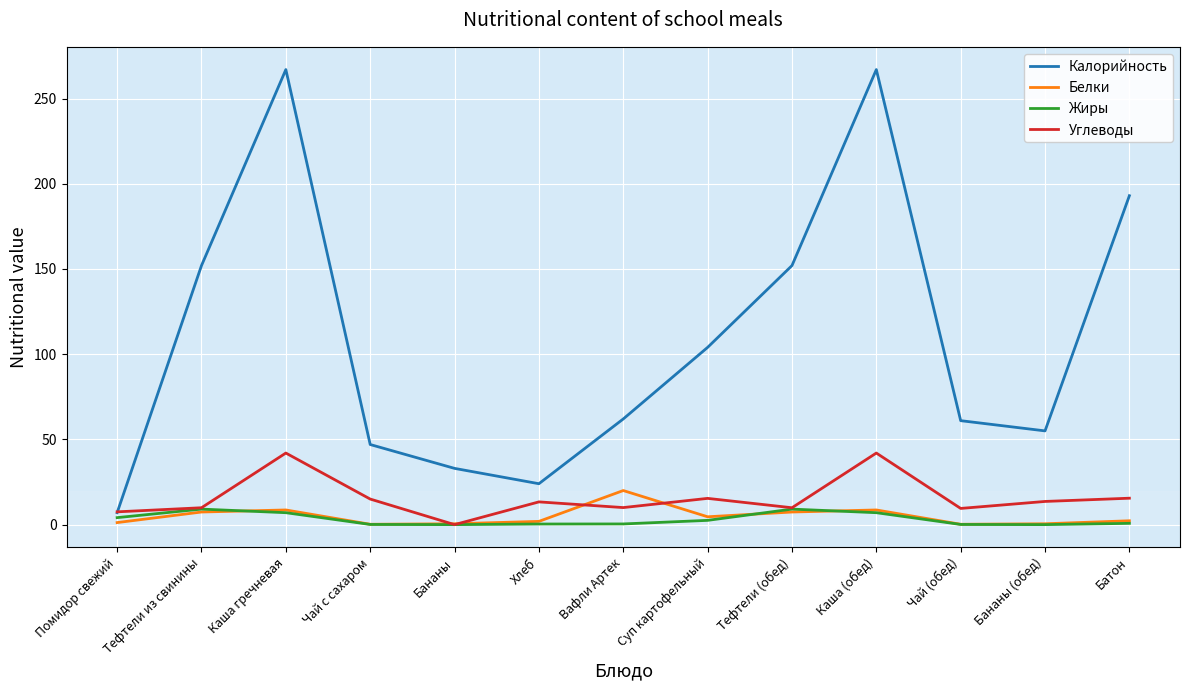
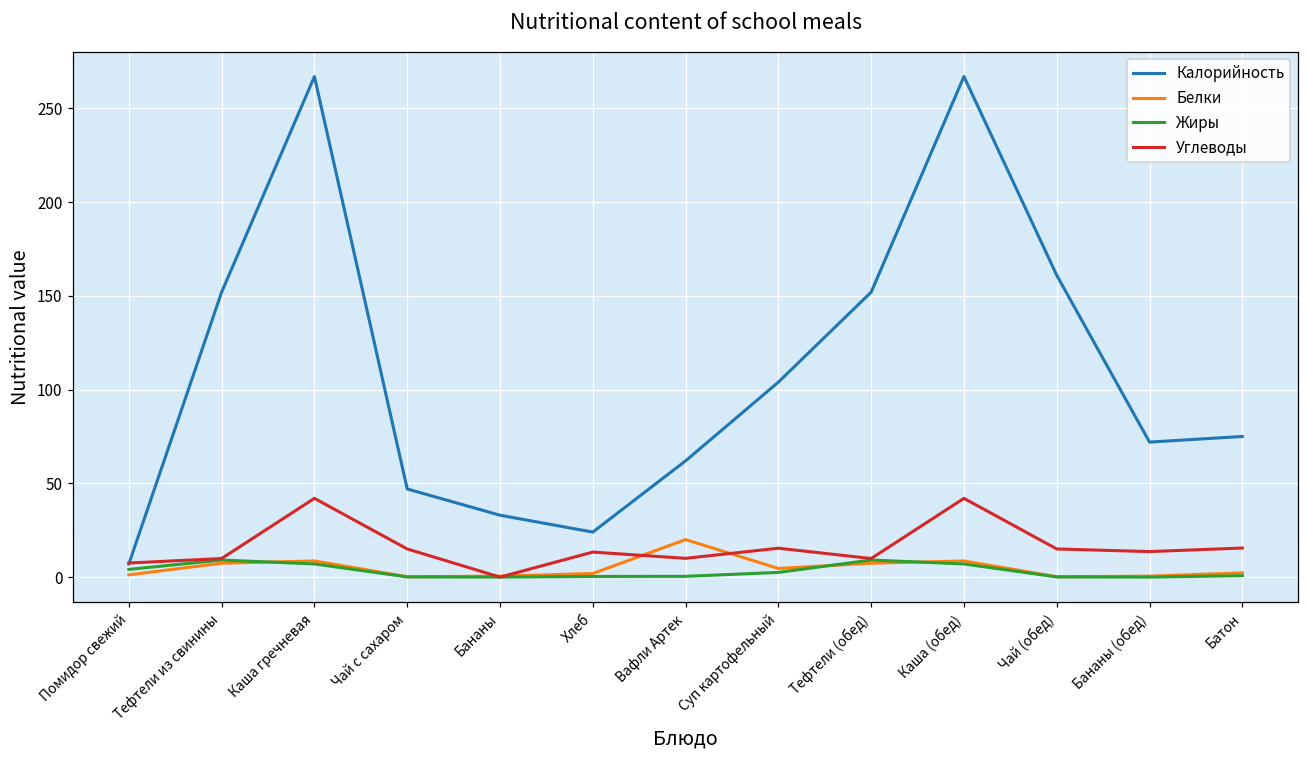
  {
    "Калорийность": {
      "Тефтели из свинины": 152,
      "Каша гречневая": 267,
      "Чай с сахаром": 47,
      "Бананы": 33,
      "Хлеб": 24,
      "Вафли Артек": 62,
      "Суп картофельный": 104,
      "Тефтели (обед)": 152,
      "Каша (обед)": 267,
-     "Чай (обед)": 61,
-     "Бананы (обед)": 55,
-     "Батон": 193
+     "Чай (обед)": 161,
+     "Бананы (обед)": 72,
+     "Батон": 75
    },
    "Белки": {
      "Помидор свежий": 1,
      "Тефтели из свинины": 7,
      "Каша гречневая": 9,
      "Хлеб": 2,
      "Вафли Артек": 20,
      "Суп картофельный": 5,
      "Тефтели (обед)": 7,
      "Каша (обед)": 9
    },
    "Жиры": {
      "Помидор свежий": 4,
      "Каша гречневая": 7,
      "Хлеб": 0,
      "Вафли Артек": 0,
      "Суп картофельный": 3,
      "Каша (обед)": 7
    },
    "Углеводы": {
      "Каша гречневая": 42,
      "Чай с сахаром": 15,
      "Хлеб": 13,
      "Вафли Артек": 10,
      "Суп картофельный": 15,
      "Каша (обед)": 42,
-     "Чай (обед)": 10,
+     "Чай (обед)": 15,
      "Бананы (обед)": 14,
      "Батон": 16
    }
  }
